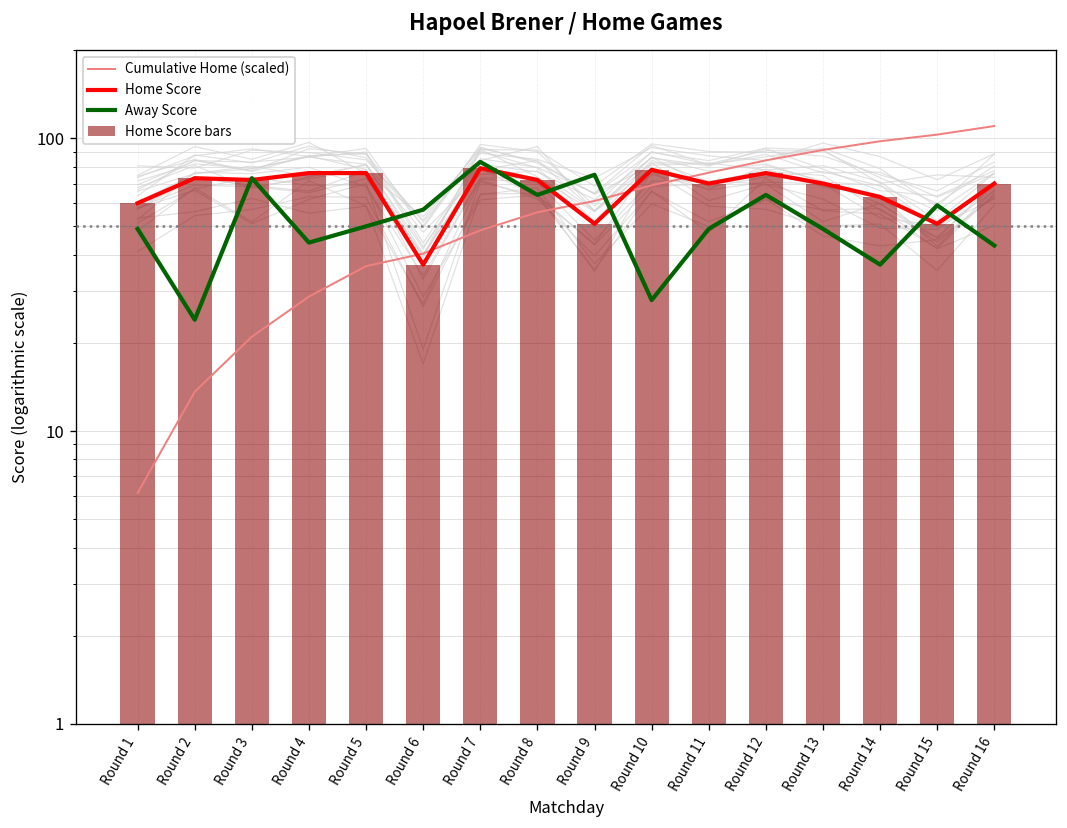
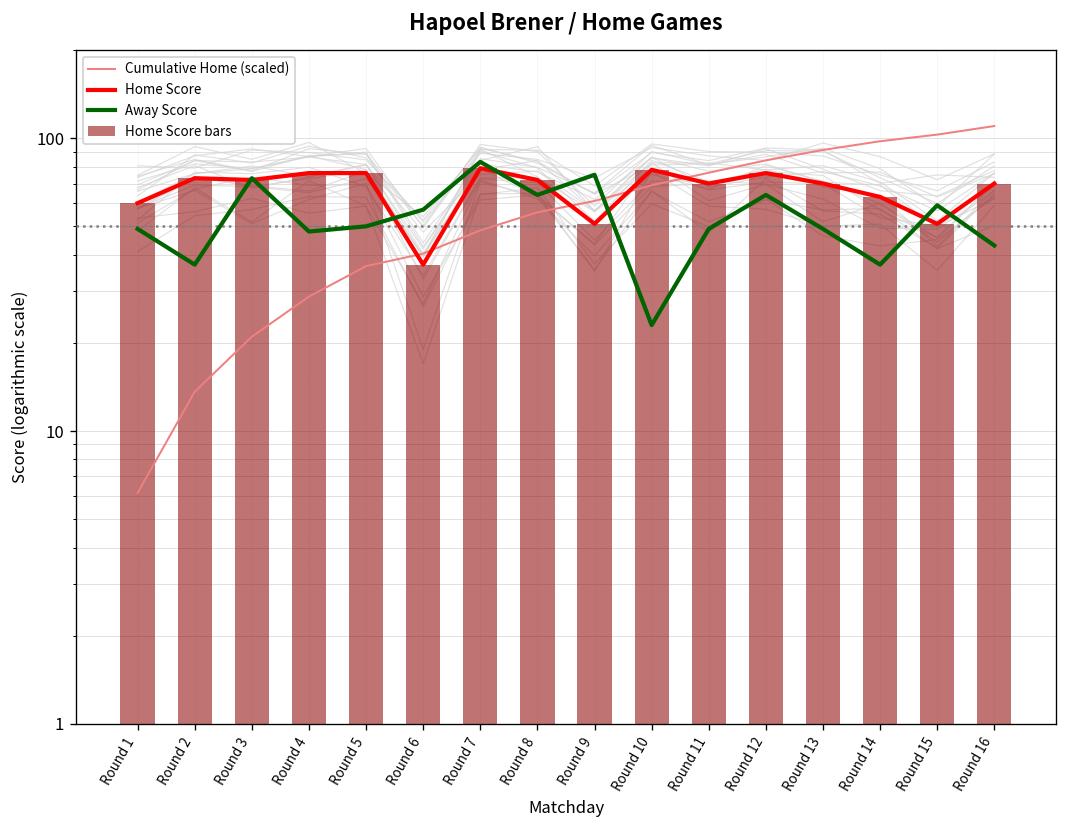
  {
    "Home Score bars": {
      "Round 1": 60,
      "Round 2": 73,
      "Round 3": 72,
      "Round 4": 76,
      "Round 5": 76,
      "Round 6": 37,
      "Round 7": 79,
      "Round 8": 72,
      "Round 9": 51,
      "Round 10": 78,
      "Round 11": 70,
      "Round 12": 76,
      "Round 13": 70,
      "Round 14": 63,
      "Round 15": 51,
      "Round 16": 70
    },
    "Home Score": {
      "Round 4": 76,
      "Round 6": 37
    },
    "Away Score": {
-     "Round 2": 24,
-     "Round 4": 44,
+     "Round 2": 37,
+     "Round 4": 48,
      "Round 5": 50,
      "Round 6": 57,
      "Round 9": 75,
-     "Round 10": 28,
+     "Round 10": 23,
      "Round 12": 64,
      "Round 14": 37,
      "Round 16": 43
    },
    "Cumulative Home (scaled)": {
      "Round 1": 6.1,
      "Round 2": 14,
      "Round 3": 21,
      "Round 4": 29,
      "Round 5": 37,
      "Round 7": 48,
      "Round 8": 56,
      "Round 14": 98,
      "Round 15": 103,
      "Round 16": 110
    }
  }
